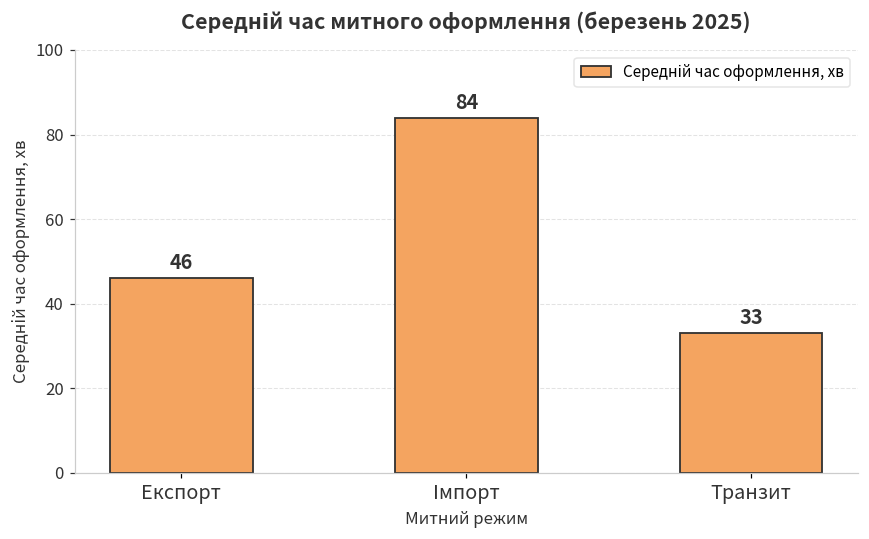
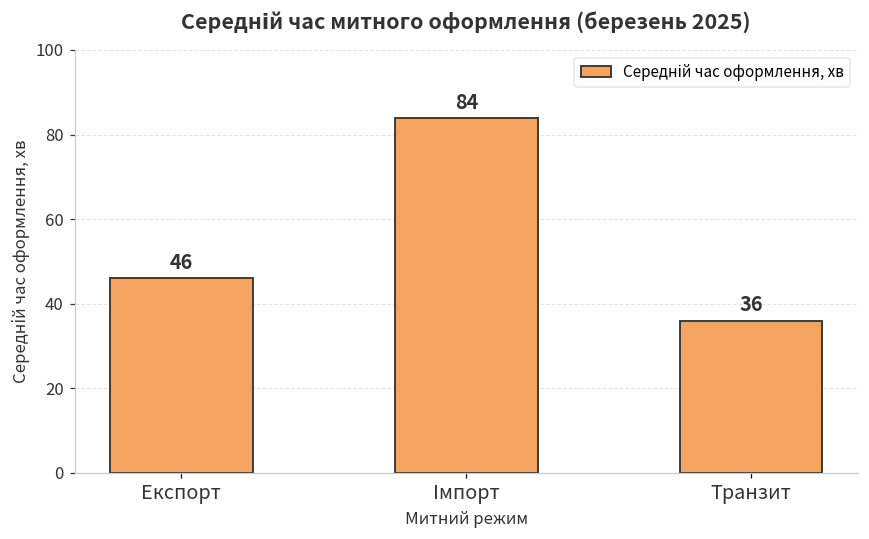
  {
    "Експорт": 46,
    "Імпорт": 84,
-   "Транзит": 33
+   "Транзит": 36
  }
